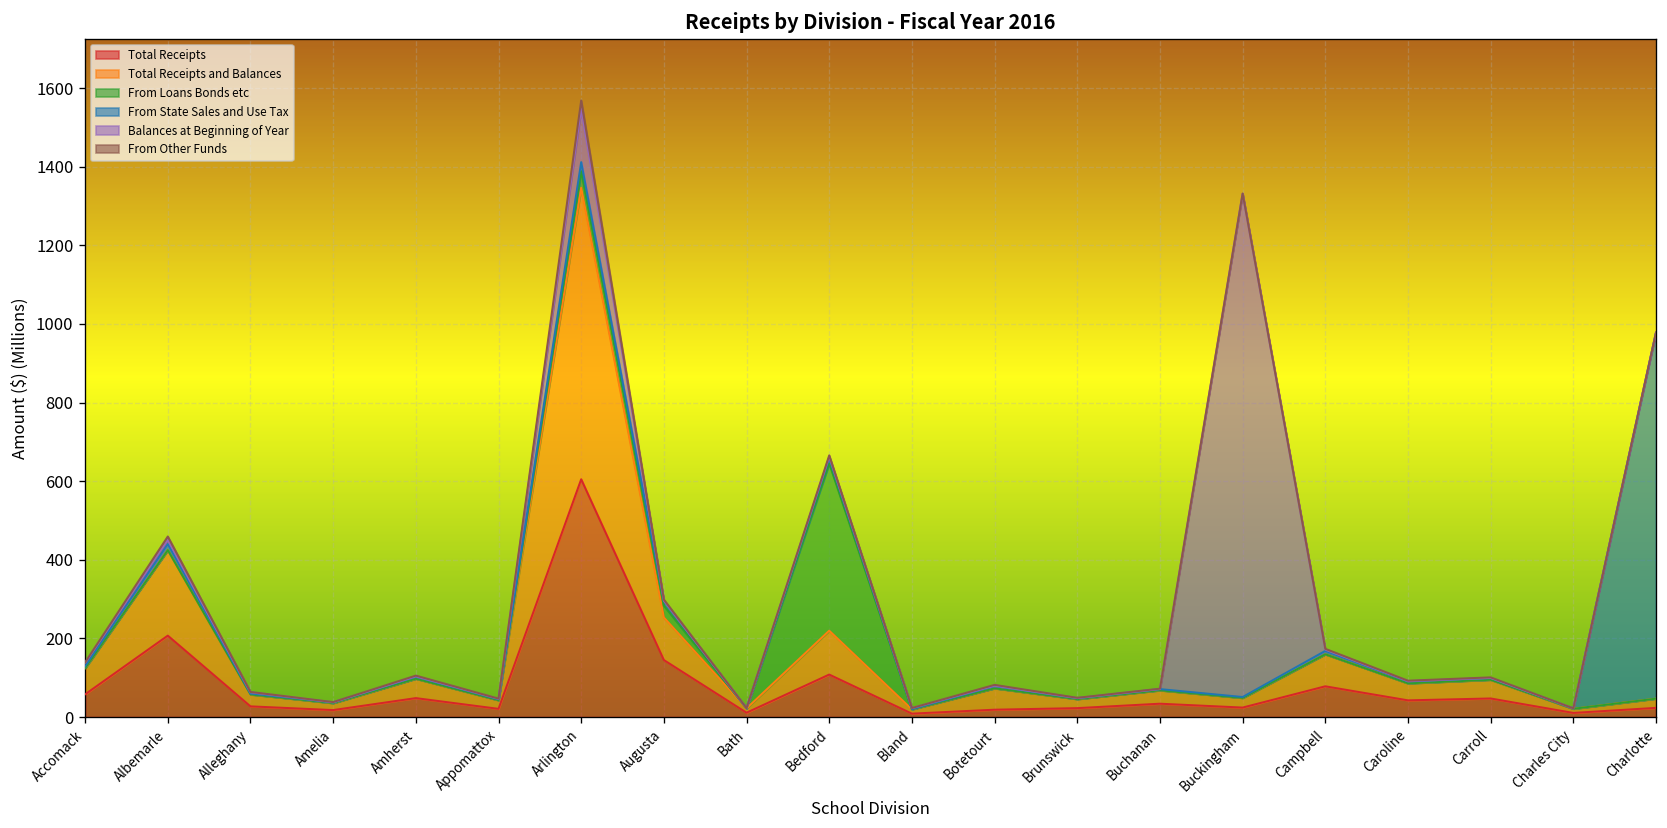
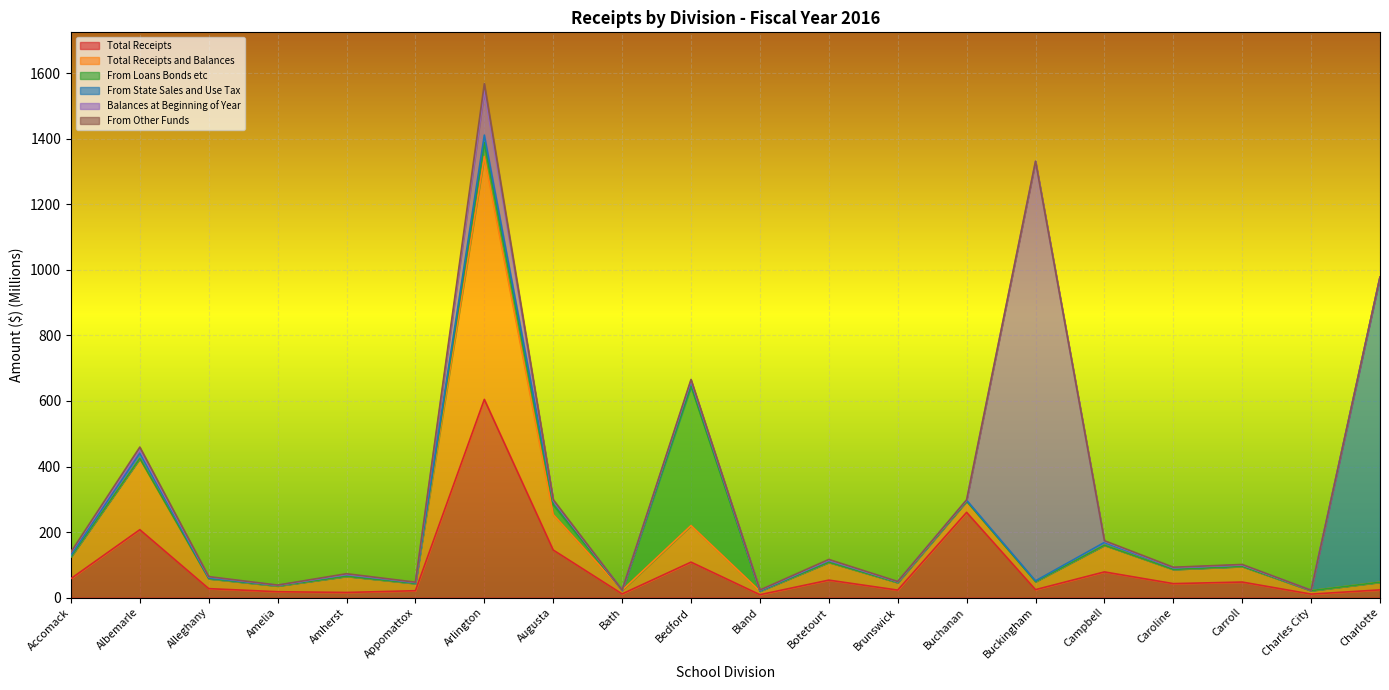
  {
    "Total Receipts": {
      "Accomack": 60,
      "Albemarle": 210,
      "Alleghany": 30,
      "Amelia": 20,
-     "Amherst": 50,
+     "Amherst": 20,
      "Appomattox": 20,
      "Arlington": 600,
      "Augusta": 140,
      "Bath": 10,
      "Bedford": 110,
      "Bland": 10,
-     "Botetourt": 20,
+     "Botetourt": 50,
      "Brunswick": 20,
-     "Buchanan": 30,
+     "Buchanan": 260,
      "Buckingham": 20,
      "Campbell": 80,
      "Caroline": 40,
      "Carroll": 50,
      "Charles City": 10,
      "Charlotte": 20
    },
    "Total Receipts and Balances": {
      "Arlington": 740,
      "Augusta": 110,
      "Bedford": 110
    },
    "From Loans Bonds etc": {
      "Arlington": 40,
      "Augusta": 30,
      "Bedford": 430
    },
    "From State Sales and Use Tax": {
      "Albemarle": 20,
      "Arlington": 20
    },
    "Balances at Beginning of Year": {
      "Albemarle": 10,
      "Arlington": 140
    },
    "From Other Funds": {
      "Albemarle": 10,
      "Arlington": 20
    }
  }
